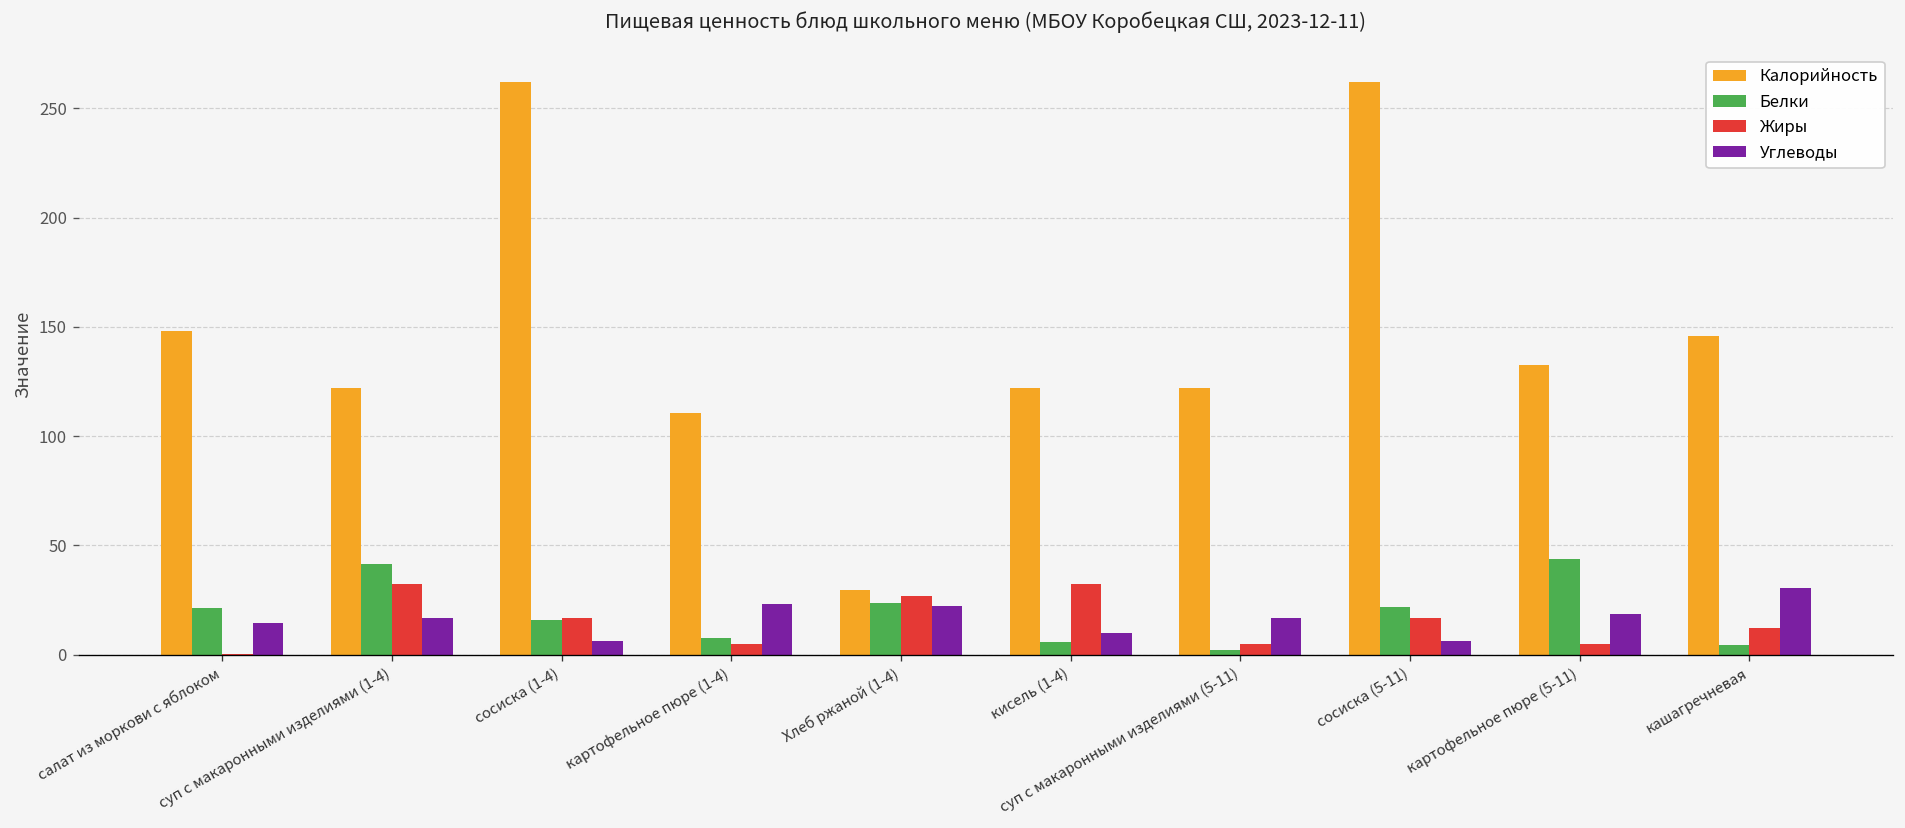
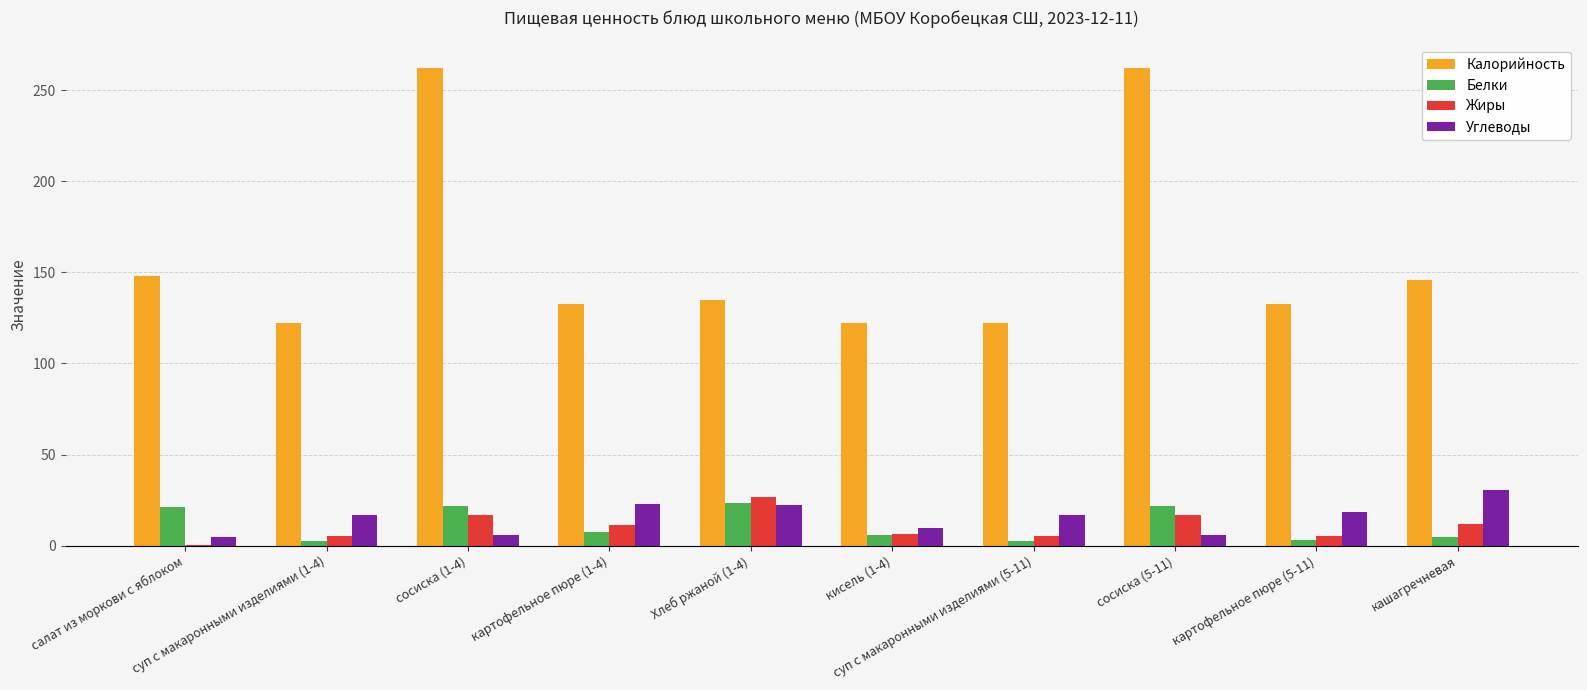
  {
    "Калорийность": {
      "салат из моркови с яблоком": 148,
      "суп с макаронными изделиями (1-4)": 122,
      "сосиска (1-4)": 262,
-     "картофельное пюре (1-4)": 111,
-     "Хлеб ржаной (1-4)": 30,
+     "картофельное пюре (1-4)": 133,
+     "Хлеб ржаной (1-4)": 135,
      "кисель (1-4)": 122,
      "суп с макаронными изделиями (5-11)": 122,
      "сосиска (5-11)": 262,
      "картофельное пюре (5-11)": 133,
      "кашагречневая": 146
    },
    "Белки": {
      "салат из моркови с яблоком": 21,
-     "суп с макаронными изделиями (1-4)": 42,
-     "сосиска (1-4)": 16,
+     "суп с макаронными изделиями (1-4)": 2,
+     "сосиска (1-4)": 22,
      "картофельное пюре (1-4)": 8,
      "Хлеб ржаной (1-4)": 24,
      "кисель (1-4)": 6,
      "суп с макаронными изделиями (5-11)": 2,
      "сосиска (5-11)": 22,
-     "картофельное пюре (5-11)": 44,
+     "картофельное пюре (5-11)": 3,
      "кашагречневая": 5
    },
    "Жиры": {
-     "суп с макаронными изделиями (1-4)": 33,
+     "суп с макаронными изделиями (1-4)": 5,
      "сосиска (1-4)": 17,
-     "картофельное пюре (1-4)": 5,
+     "картофельное пюре (1-4)": 11,
      "Хлеб ржаной (1-4)": 27,
-     "кисель (1-4)": 32,
+     "кисель (1-4)": 7,
      "суп с макаронными изделиями (5-11)": 5,
      "сосиска (5-11)": 17,
      "картофельное пюре (5-11)": 5,
      "кашагречневая": 12
    },
    "Углеводы": {
-     "салат из моркови с яблоком": 15,
+     "салат из моркови с яблоком": 5,
      "суп с макаронными изделиями (1-4)": 17,
      "сосиска (1-4)": 6,
      "картофельное пюре (1-4)": 23,
      "Хлеб ржаной (1-4)": 22,
      "кисель (1-4)": 10,
      "суп с макаронными изделиями (5-11)": 17,
      "сосиска (5-11)": 6,
      "картофельное пюре (5-11)": 19,
      "кашагречневая": 30
    }
  }
